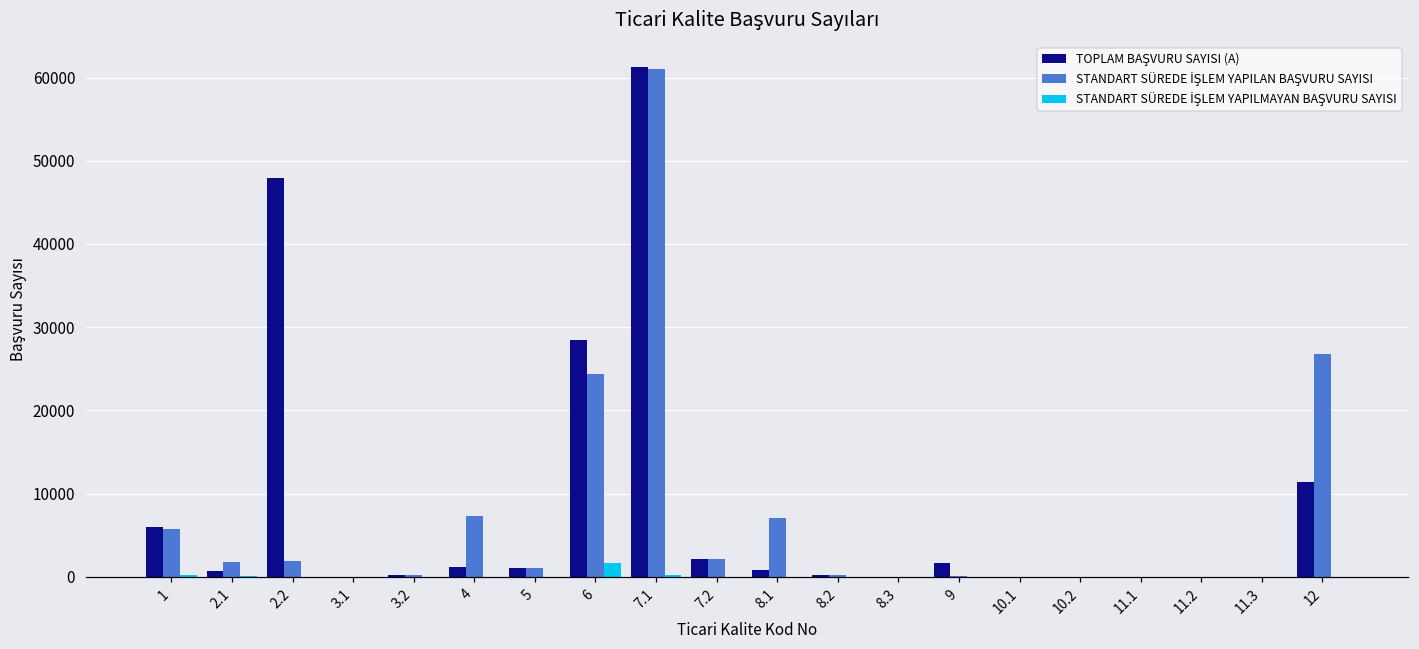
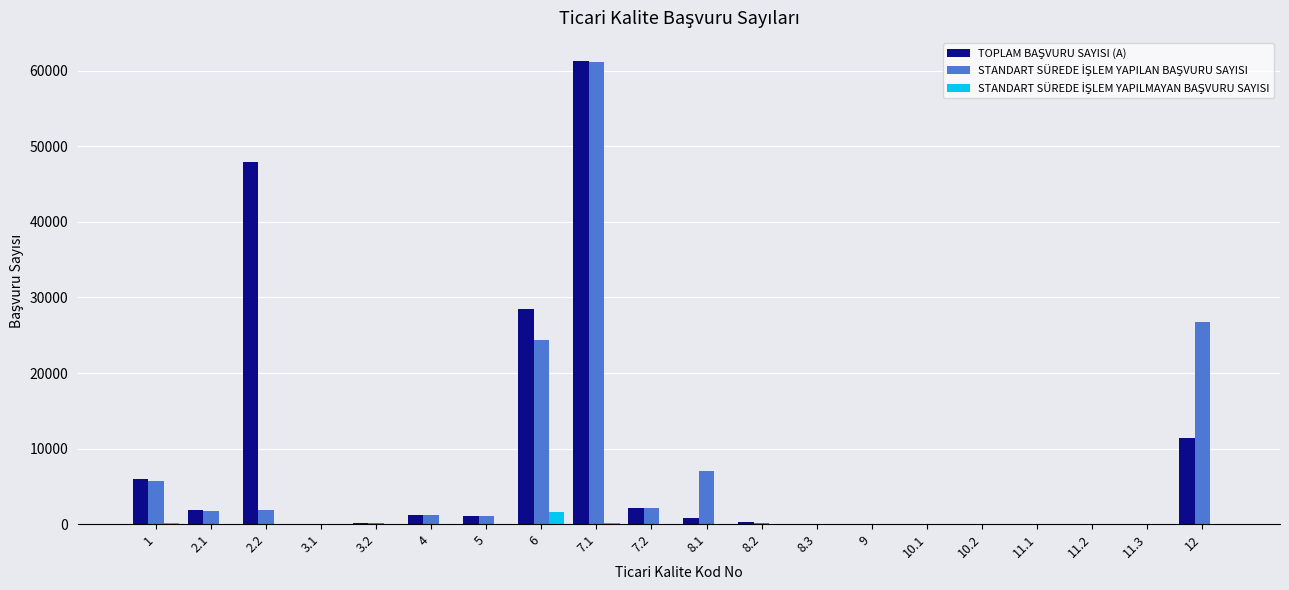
  {
    "TOPLAM BAŞVURU SAYISI (A)": {
      "1": 6000,
-     "2.1": 1000,
+     "2.1": 2000,
      "2.2": 48000,
      "4": 1000,
      "5": 1000,
      "6": 29000,
      "7.1": 61000,
      "7.2": 2000,
      "8.1": 1000,
      "8.3": 0,
-     "9": 2000,
+     "9": 0,
      "10.1": 0,
      "11.1": 0,
      "11.2": 0,
      "12": 11000
    },
    "STANDART SÜREDE İŞLEM YAPILAN BAŞVURU SAYISI": {
      "1": 6000,
      "2.1": 2000,
      "2.2": 2000,
-     "4": 7000,
+     "4": 1000,
      "5": 1000,
      "6": 24000,
      "7.1": 61000,
      "7.2": 2000,
      "8.1": 7000,
      "8.3": 0,
      "10.1": 0,
      "11.1": 0,
      "11.2": 0,
      "12": 27000
    },
    "STANDART SÜREDE İŞLEM YAPILMAYAN BAŞVURU SAYISI": {
      "3.1": 0,
      "5": 0,
      "6": 2000,
      "8.1": 0,
      "8.3": 0,
      "9": 0,
      "10.1": 0,
      "10.2": 0,
      "11.1": 0,
      "11.2": 0,
      "11.3": 0
    }
  }
